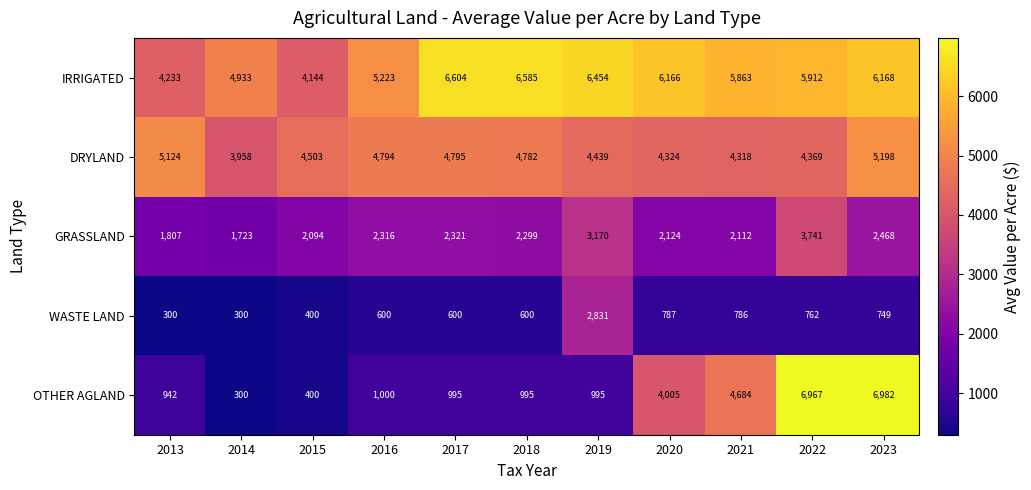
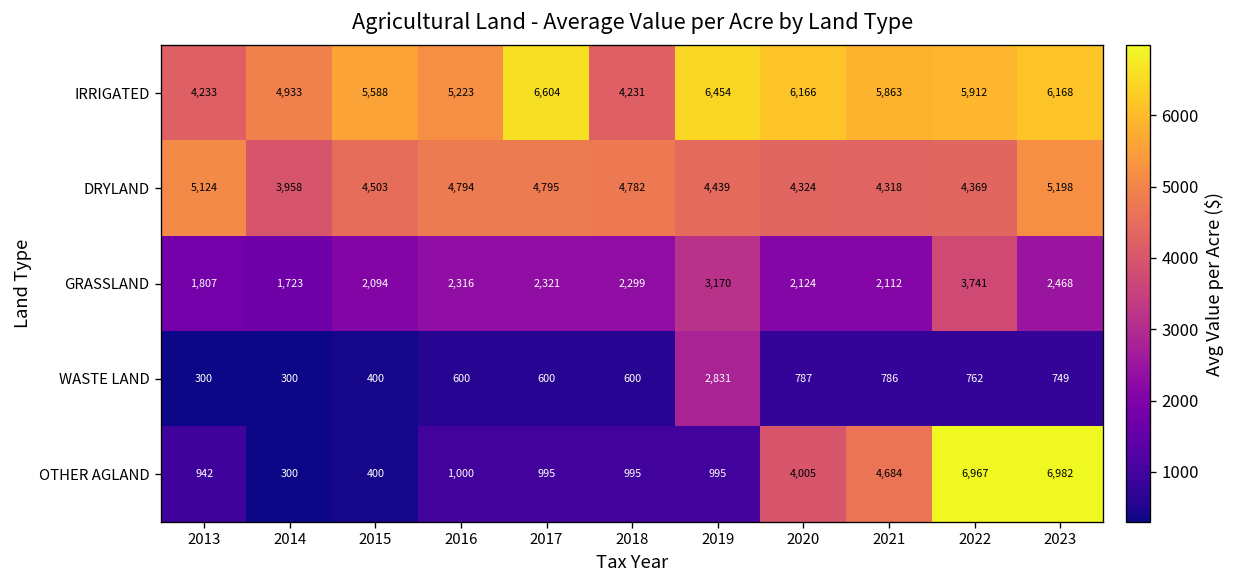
  {
    "IRRIGATED": {
      "2013": "4,233",
      "2014": "4,933",
-     "2015": "4,144",
+     "2015": "5,588",
      "2016": "5,223",
      "2017": "6,604",
-     "2018": "6,585",
+     "2018": "4,231",
      "2019": "6,454",
      "2020": "6,166",
      "2021": "5,863",
      "2022": "5,912",
      "2023": "6,168"
    },
    "DRYLAND": {
      "2013": "5,124",
      "2014": "3,958",
      "2015": "4,503",
      "2016": "4,794",
      "2017": "4,795",
      "2018": "4,782",
      "2019": "4,439",
      "2020": "4,324",
      "2021": "4,318",
      "2022": "4,369",
      "2023": "5,198"
    },
    "GRASSLAND": {
      "2013": "1,807",
      "2014": "1,723",
      "2015": "2,094",
      "2016": "2,316",
      "2017": "2,321",
      "2018": "2,299",
      "2019": "3,170",
      "2020": "2,124",
      "2021": "2,112",
      "2022": "3,741",
      "2023": "2,468"
    },
    "WASTE LAND": {
      "2013": "300",
      "2014": "300",
      "2015": "400",
      "2016": "600",
      "2017": "600",
      "2018": "600",
      "2019": "2,831",
      "2020": "787",
      "2021": "786",
      "2022": "762",
      "2023": "749"
    },
    "OTHER AGLAND": {
      "2013": "942",
      "2014": "300",
      "2015": "400",
      "2016": "1,000",
      "2017": "995",
      "2018": "995",
      "2019": "995",
      "2020": "4,005",
      "2021": "4,684",
      "2022": "6,967",
      "2023": "6,982"
    }
  }
